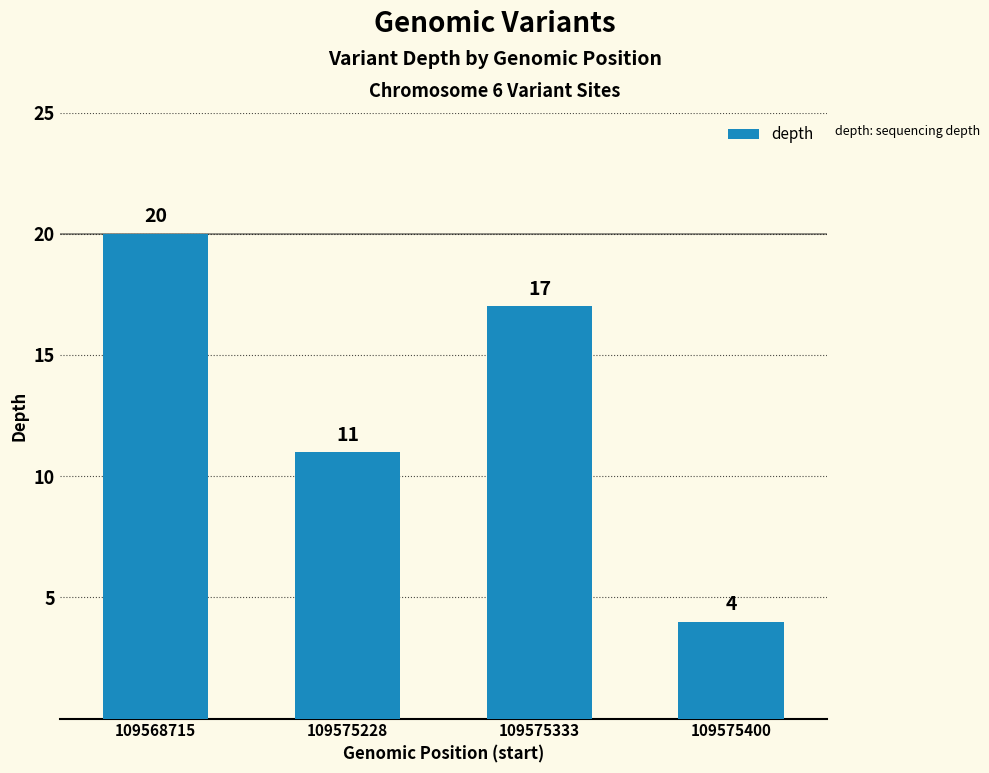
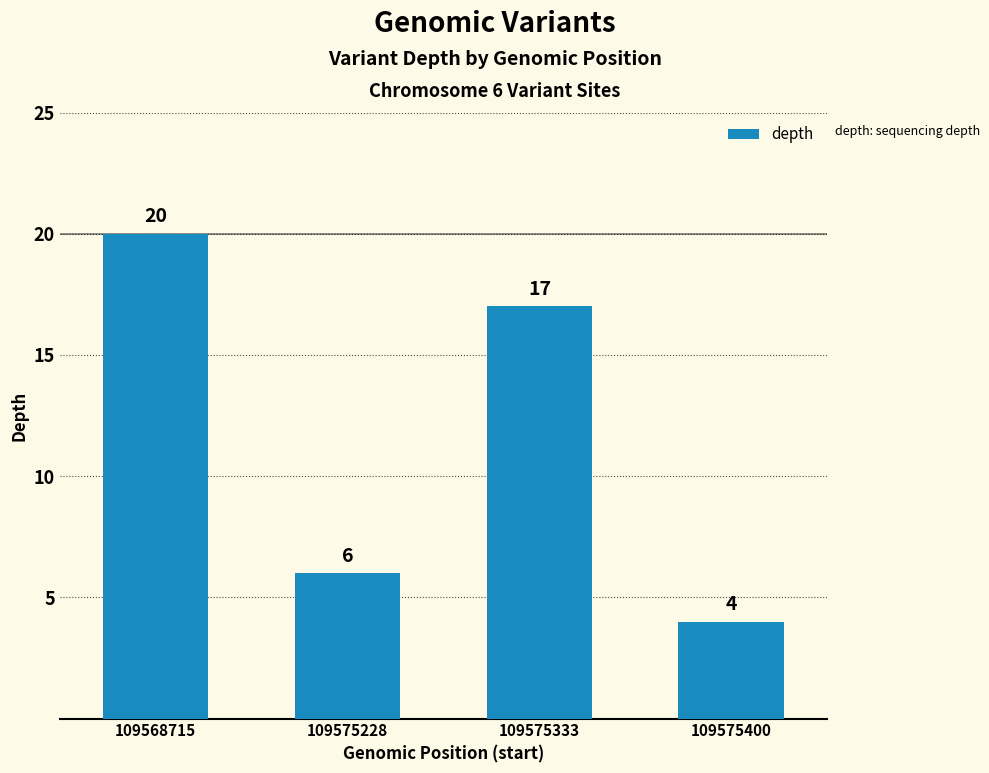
  {
    "109568715": 20,
-   "109575228": 11,
+   "109575228": 6,
    "109575333": 17,
    "109575400": 4
  }
